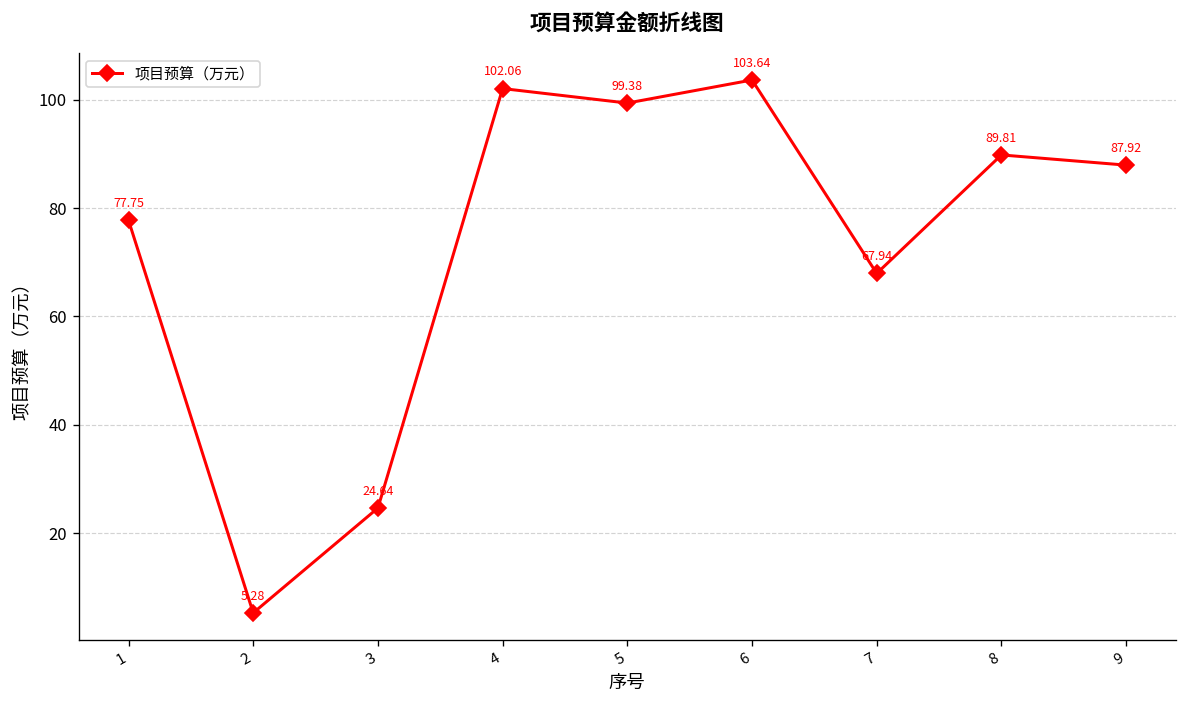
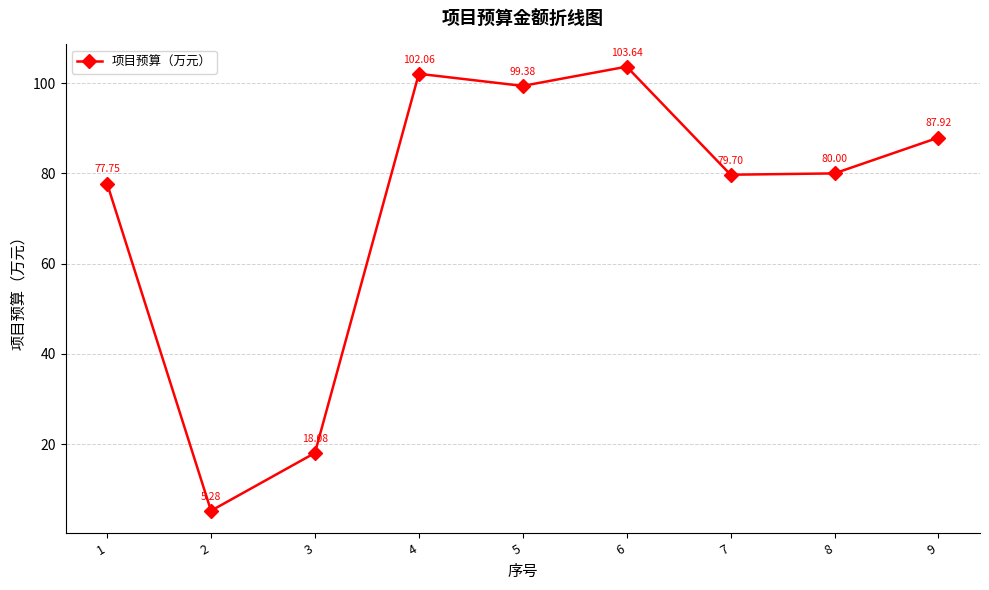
  {
    "1": 77.75,
    "2": 5.28,
-   "3": 24.64,
+   "3": 18.08,
    "4": 102.06,
    "5": 99.38,
    "6": 103.64,
-   "7": 67.94,
-   "8": 89.81,
+   "7": 79.70,
+   "8": 80.00,
    "9": 87.92
  }
